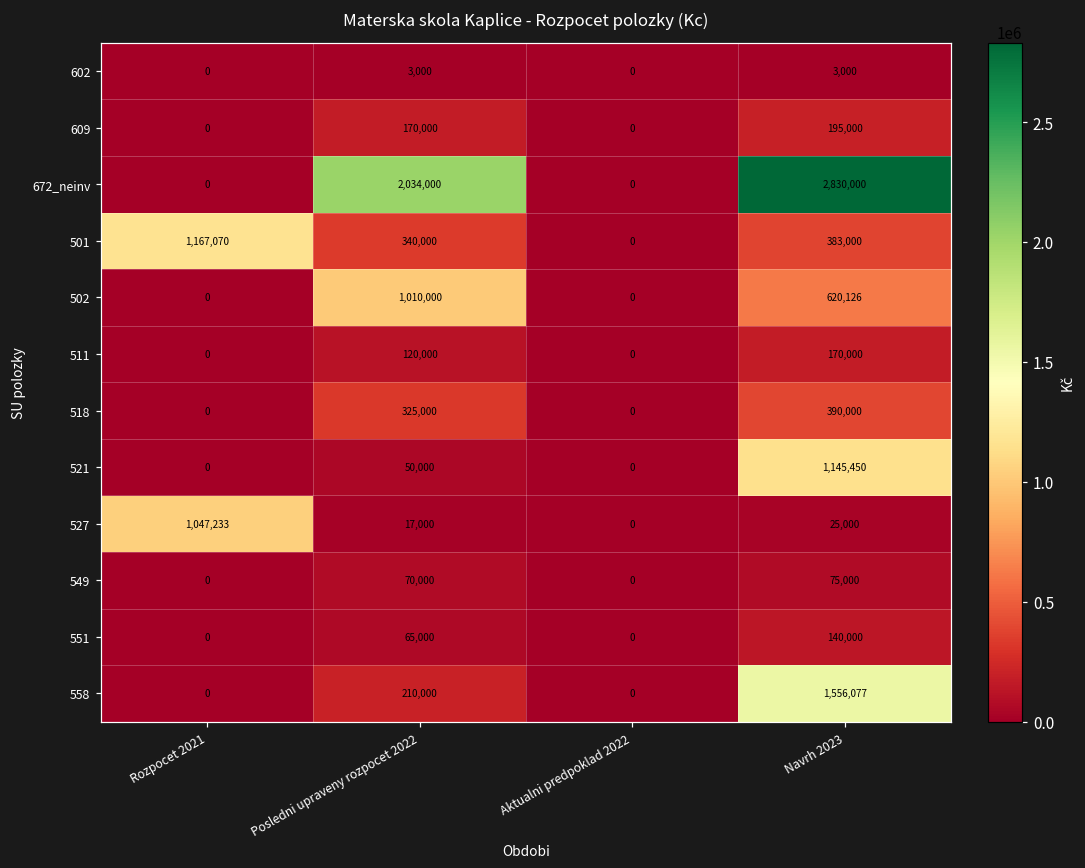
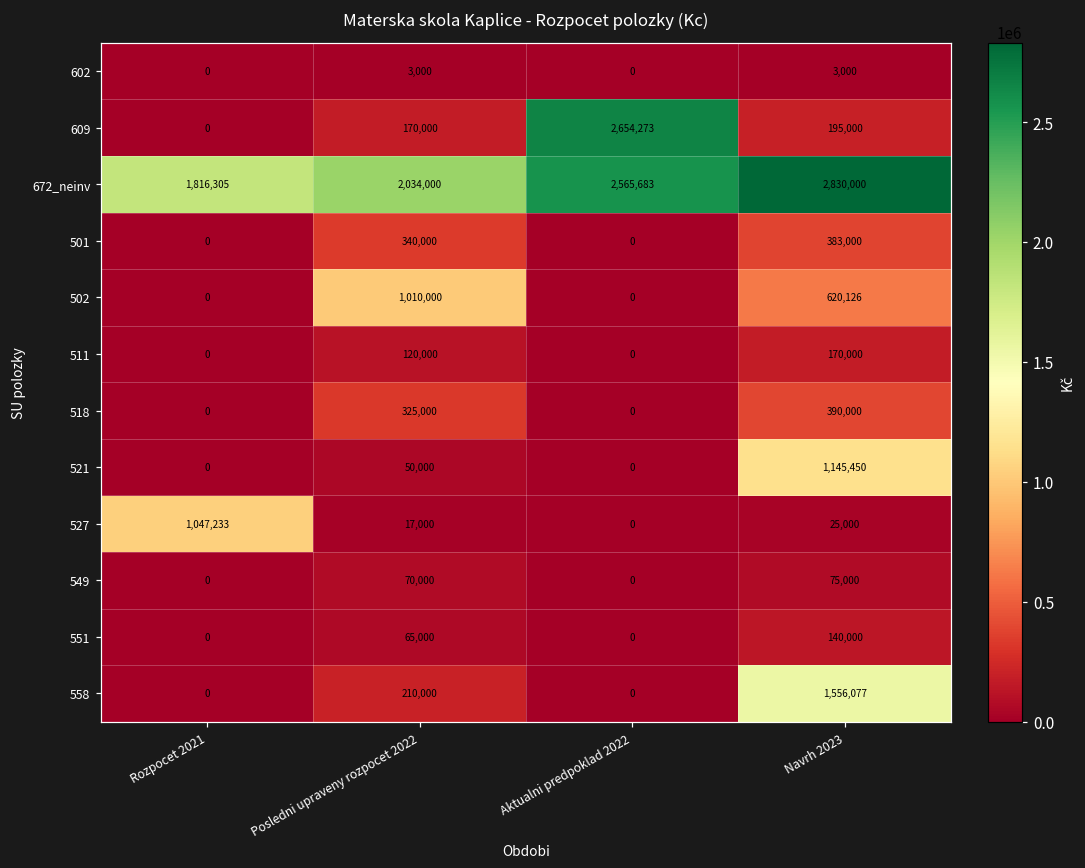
  {
    "602": {
      "Rozpocet 2021": "0",
      "Posledni upraveny rozpocet 2022": "3,000",
      "Aktualni predpoklad 2022": "0",
      "Navrh 2023": "3,000"
    },
    "609": {
      "Rozpocet 2021": "0",
      "Posledni upraveny rozpocet 2022": "170,000",
-     "Aktualni predpoklad 2022": "0",
+     "Aktualni predpoklad 2022": "2,654,273",
      "Navrh 2023": "195,000"
    },
    "672_neinv": {
-     "Rozpocet 2021": "0",
+     "Rozpocet 2021": "1,816,305",
      "Posledni upraveny rozpocet 2022": "2,034,000",
-     "Aktualni predpoklad 2022": "0",
+     "Aktualni predpoklad 2022": "2,565,683",
      "Navrh 2023": "2,830,000"
    },
    "501": {
-     "Rozpocet 2021": "1,167,070",
+     "Rozpocet 2021": "0",
      "Posledni upraveny rozpocet 2022": "340,000",
      "Aktualni predpoklad 2022": "0",
      "Navrh 2023": "383,000"
    },
    "502": {
      "Rozpocet 2021": "0",
      "Posledni upraveny rozpocet 2022": "1,010,000",
      "Aktualni predpoklad 2022": "0",
      "Navrh 2023": "620,126"
    },
    "511": {
      "Rozpocet 2021": "0",
      "Posledni upraveny rozpocet 2022": "120,000",
      "Aktualni predpoklad 2022": "0",
      "Navrh 2023": "170,000"
    },
    "518": {
      "Rozpocet 2021": "0",
      "Posledni upraveny rozpocet 2022": "325,000",
      "Aktualni predpoklad 2022": "0",
      "Navrh 2023": "390,000"
    },
    "521": {
      "Rozpocet 2021": "0",
      "Posledni upraveny rozpocet 2022": "50,000",
      "Aktualni predpoklad 2022": "0",
      "Navrh 2023": "1,145,450"
    },
    "527": {
      "Rozpocet 2021": "1,047,233",
      "Posledni upraveny rozpocet 2022": "17,000",
      "Aktualni predpoklad 2022": "0",
      "Navrh 2023": "25,000"
    },
    "549": {
      "Rozpocet 2021": "0",
      "Posledni upraveny rozpocet 2022": "70,000",
      "Aktualni predpoklad 2022": "0",
      "Navrh 2023": "75,000"
    },
    "551": {
      "Rozpocet 2021": "0",
      "Posledni upraveny rozpocet 2022": "65,000",
      "Aktualni predpoklad 2022": "0",
      "Navrh 2023": "140,000"
    },
    "558": {
      "Rozpocet 2021": "0",
      "Posledni upraveny rozpocet 2022": "210,000",
      "Aktualni predpoklad 2022": "0",
      "Navrh 2023": "1,556,077"
    }
  }
